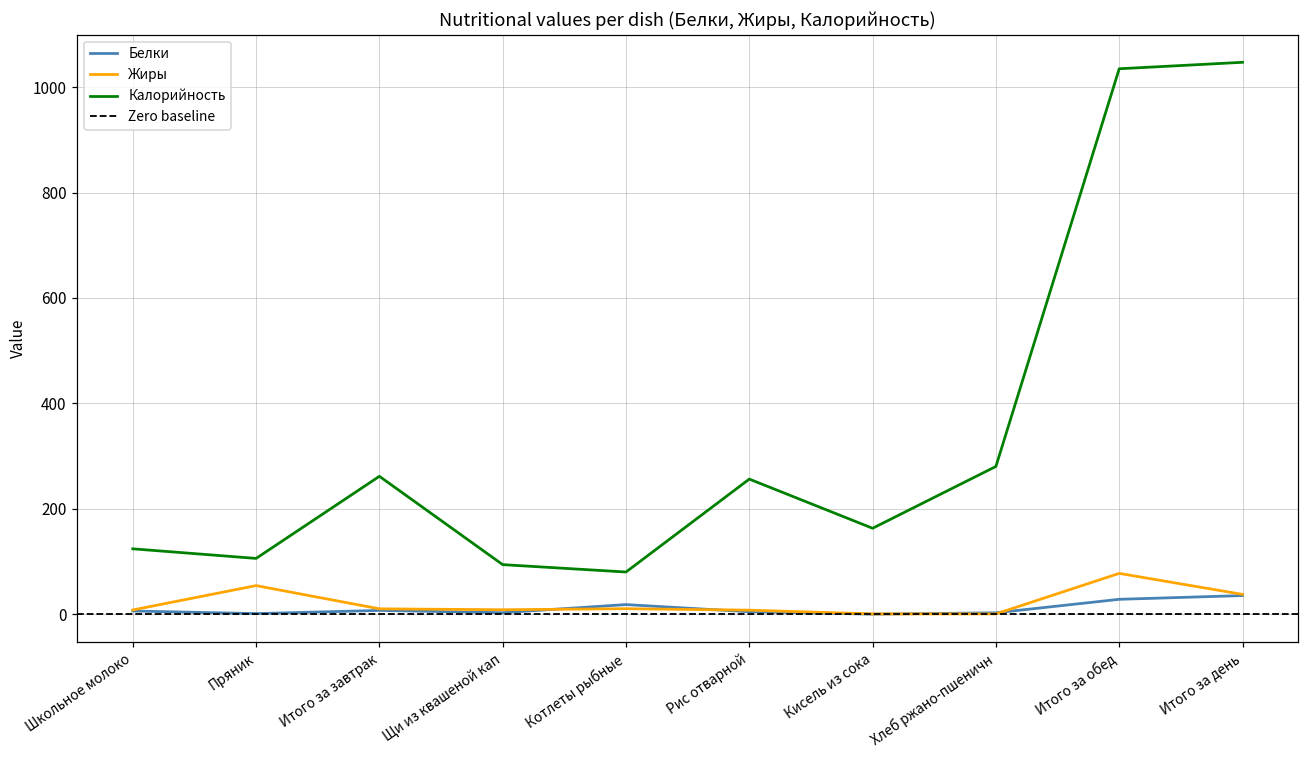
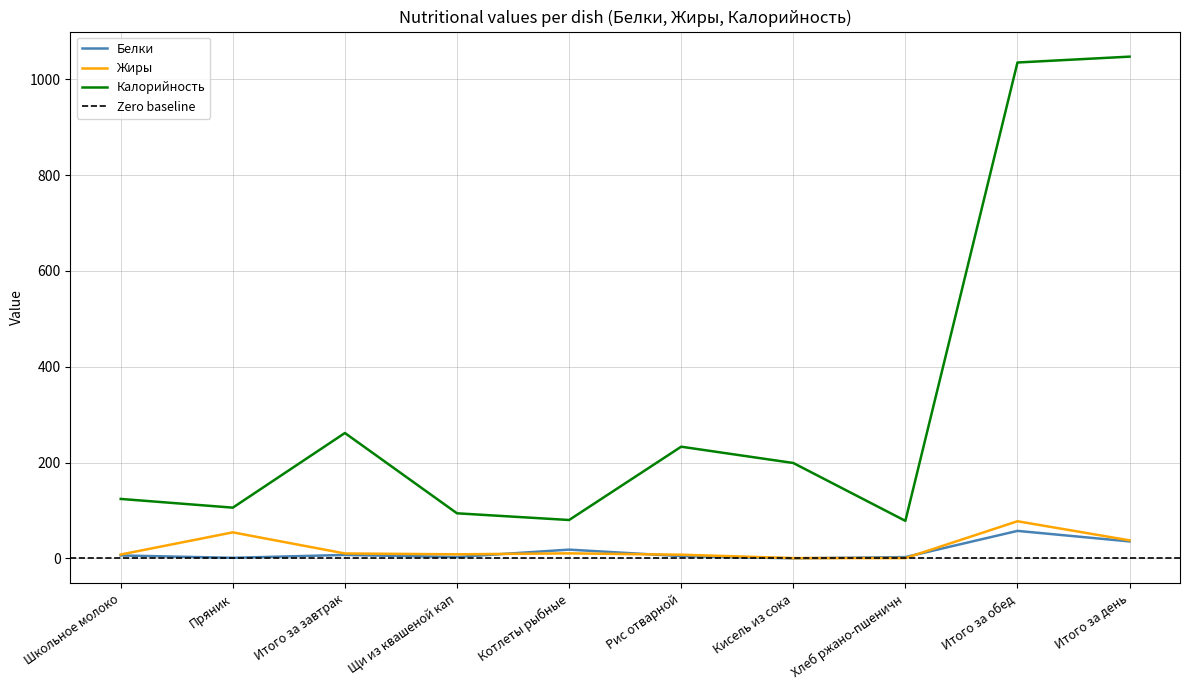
  {
    "Белки": {
      "Пряник": 0,
      "Щи из квашеной кап": 0,
      "Котлеты рыбные": 20,
-     "Итого за обед": 30
+     "Итого за обед": 60
    },
    "Жиры": {
      "Пряник": 50,
      "Щи из квашеной кап": 10,
      "Котлеты рыбные": 10,
      "Итого за обед": 80
    },
    "Калорийность": {
      "Школьное молоко": 120,
      "Пряник": 110,
      "Итого за завтрак": 260,
      "Щи из квашеной кап": 90,
      "Котлеты рыбные": 80,
-     "Рис отварной": 260,
-     "Кисель из сока": 160,
-     "Хлеб ржано-пшеничн": 280,
+     "Рис отварной": 230,
+     "Кисель из сока": 200,
+     "Хлеб ржано-пшеничн": 80,
      "Итого за обед": 1030,
      "Итого за день": 1050
    }
  }
